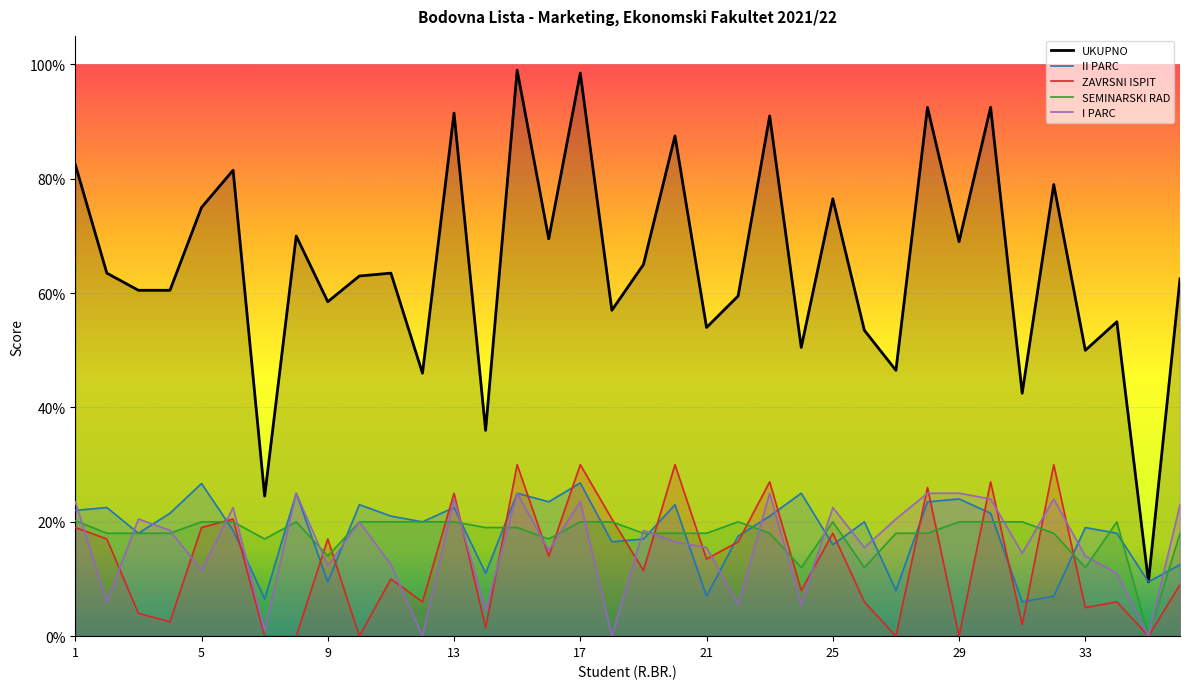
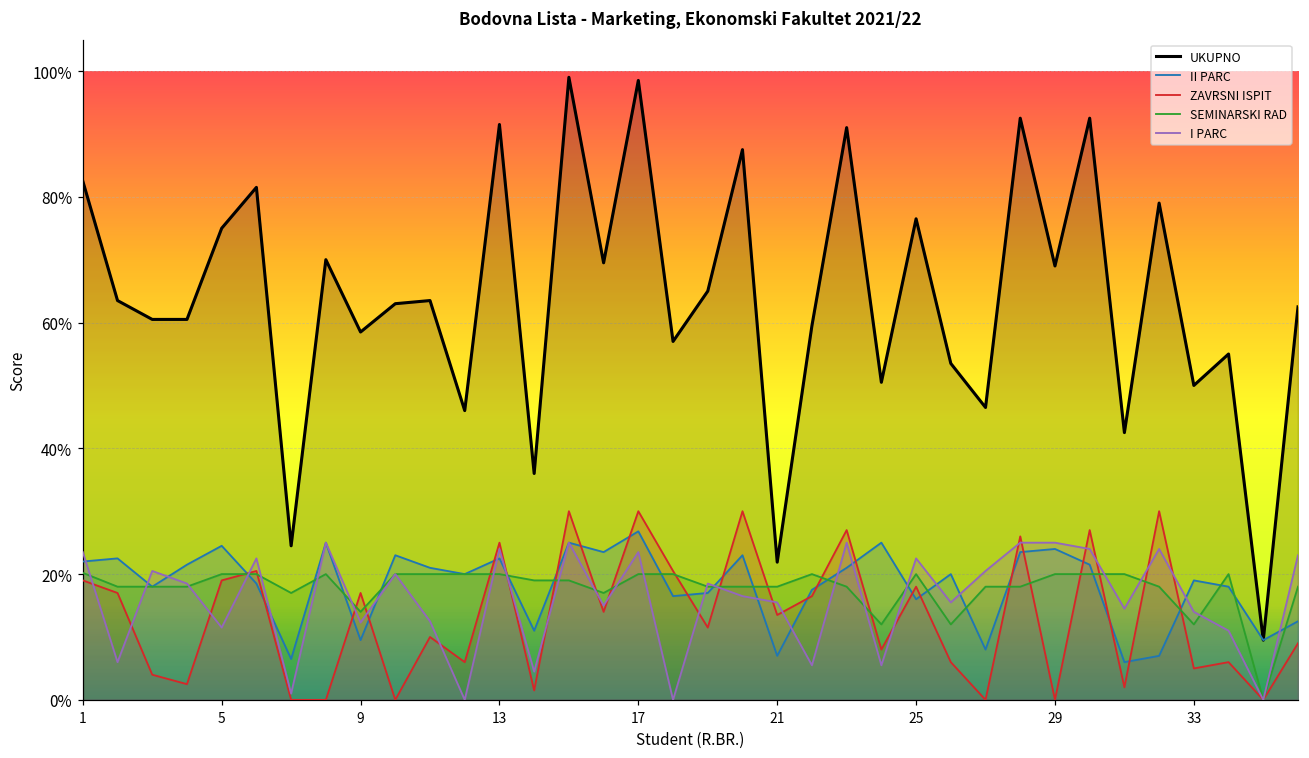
  {
    "UKUPNO": {
      "1": "83%",
      "5": "75%",
      "9": "59%",
      "13": "92%",
      "17": "99%",
-     "21": "54%",
+     "21": "22%",
      "25": "77%",
      "29": "69%",
      "33": "50%"
    },
    "II PARC": {
      "1": "22%",
-     "5": "27%",
+     "5": "25%",
      "9": "10%",
      "13": "23%",
      "17": "27%",
      "21": "7%",
      "25": "16%",
      "29": "24%",
      "33": "19%"
    },
    "ZAVRSNI ISPIT": {
      "1": "19%",
      "5": "19%",
      "9": "17%",
      "13": "25%",
      "17": "30%",
      "21": "14%",
      "25": "18%",
      "29": "0%",
      "33": "5%"
    },
    "SEMINARSKI RAD": {
      "1": "20%",
      "5": "20%",
      "9": "14%",
      "13": "20%",
      "17": "20%",
      "21": "18%",
      "25": "20%",
      "29": "20%",
      "33": "12%"
    },
    "I PARC": {
      "1": "24%",
      "5": "12%",
      "9": "12%",
      "13": "24%",
      "17": "24%",
      "21": "16%",
      "25": "23%",
      "29": "25%",
      "33": "14%"
    }
  }
